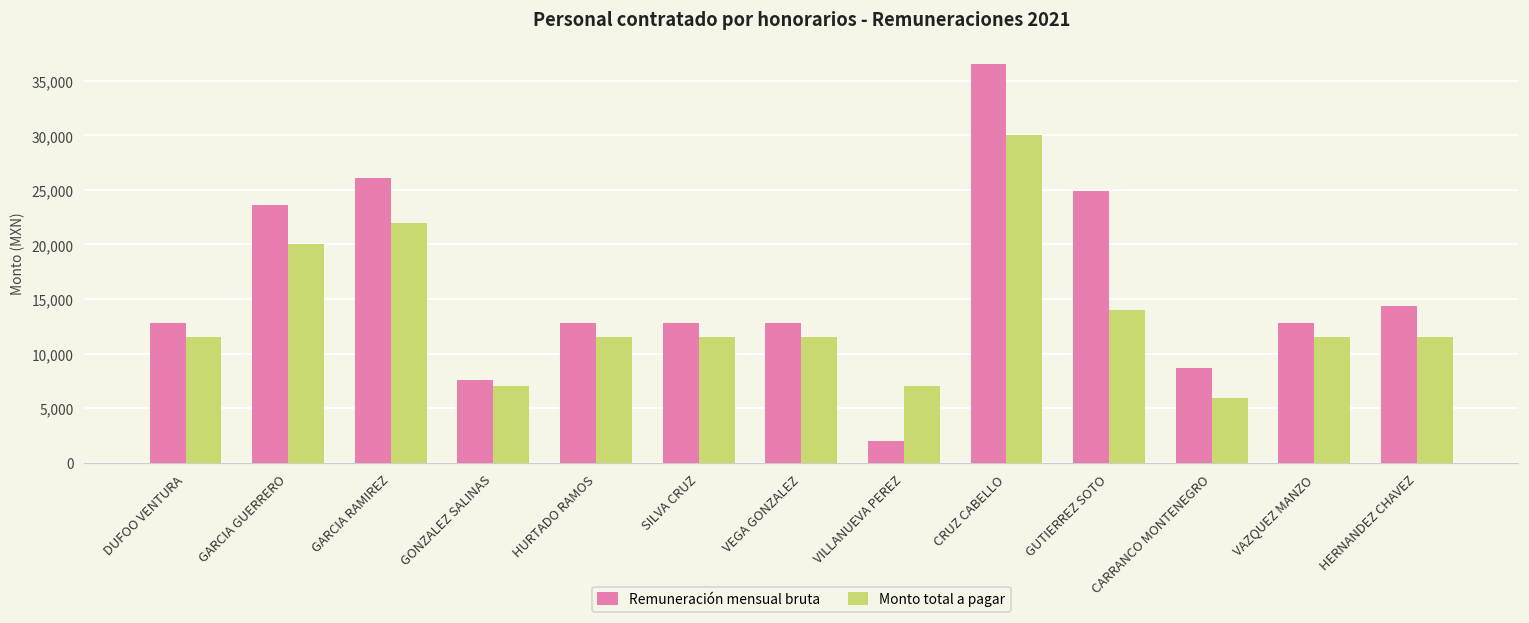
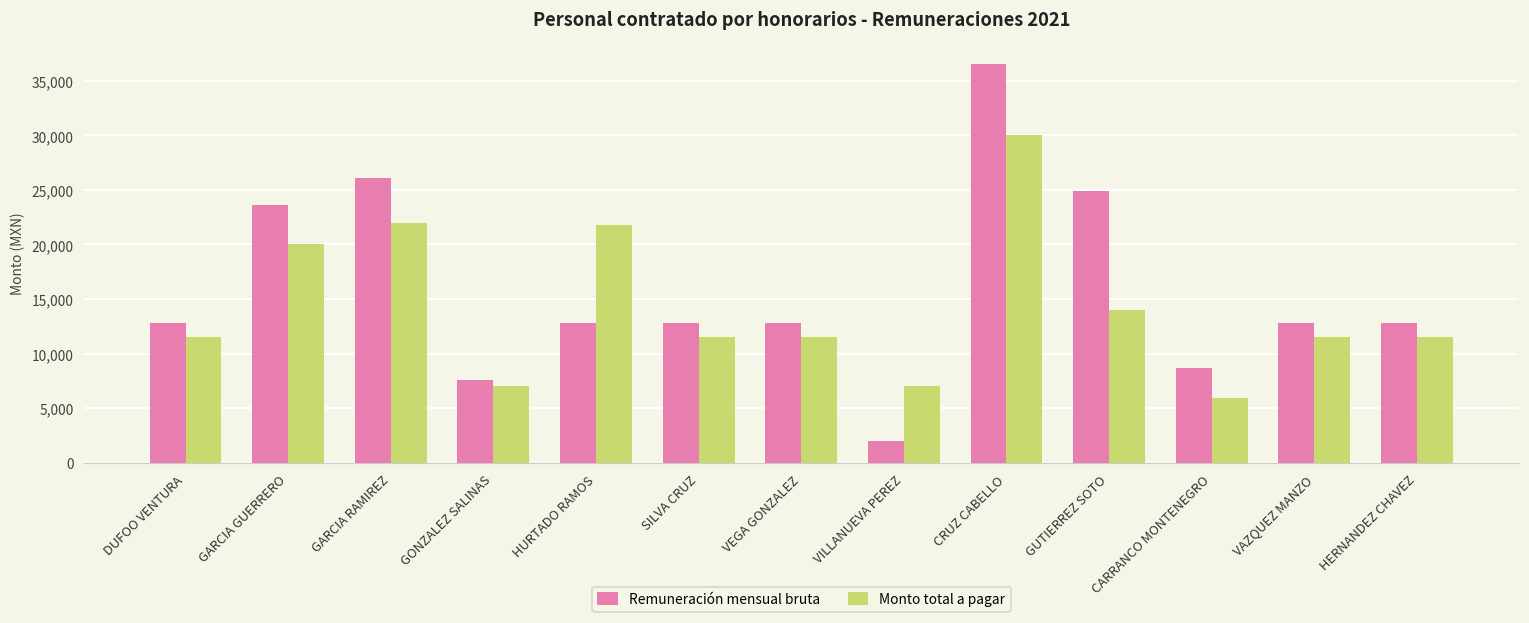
  {
    "Remuneración mensual bruta": {
      "DUFOO VENTURA": "13,000",
      "GARCIA GUERRERO": "24,000",
      "GARCIA RAMIREZ": "26,000",
      "GONZALEZ SALINAS": "8,000",
      "HURTADO RAMOS": "13,000",
      "SILVA CRUZ": "13,000",
      "VEGA GONZALEZ": "13,000",
      "VILLANUEVA PEREZ": "2,000",
      "CRUZ CABELLO": "37,000",
      "GUTIERREZ SOTO": "25,000",
      "CARRANCO MONTENEGRO": "9,000",
      "VAZQUEZ MANZO": "13,000",
-     "HERNANDEZ CHAVEZ": "14,000"
+     "HERNANDEZ CHAVEZ": "13,000"
    },
    "Monto total a pagar": {
      "DUFOO VENTURA": "12,000",
      "GARCIA GUERRERO": "20,000",
      "GARCIA RAMIREZ": "22,000",
      "GONZALEZ SALINAS": "7,000",
-     "HURTADO RAMOS": "12,000",
+     "HURTADO RAMOS": "22,000",
      "SILVA CRUZ": "12,000",
      "VEGA GONZALEZ": "12,000",
      "VILLANUEVA PEREZ": "7,000",
      "CRUZ CABELLO": "30,000",
      "GUTIERREZ SOTO": "14,000",
      "CARRANCO MONTENEGRO": "6,000",
      "VAZQUEZ MANZO": "12,000",
      "HERNANDEZ CHAVEZ": "12,000"
    }
  }
